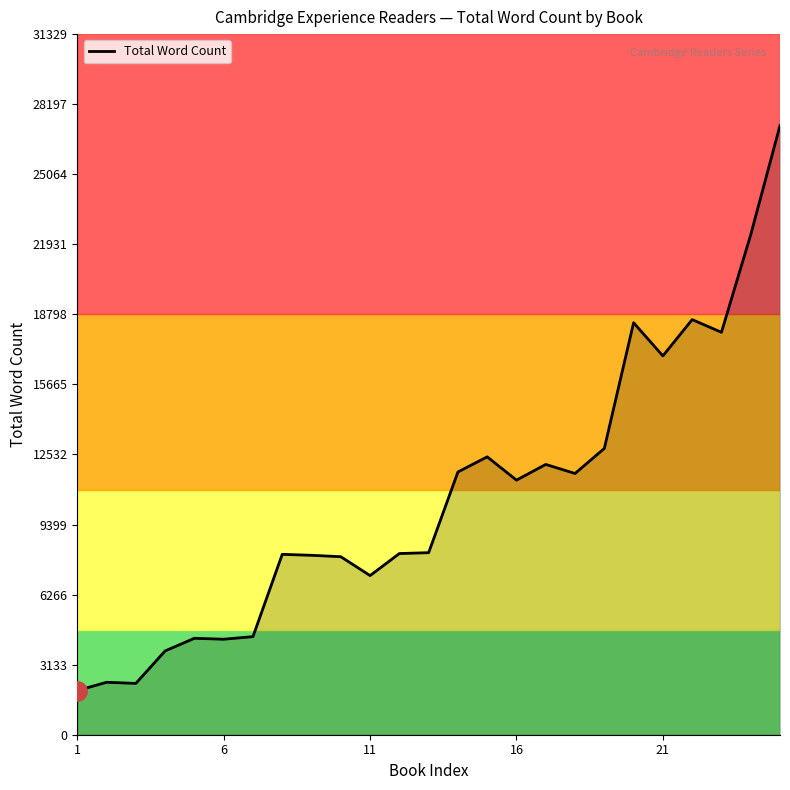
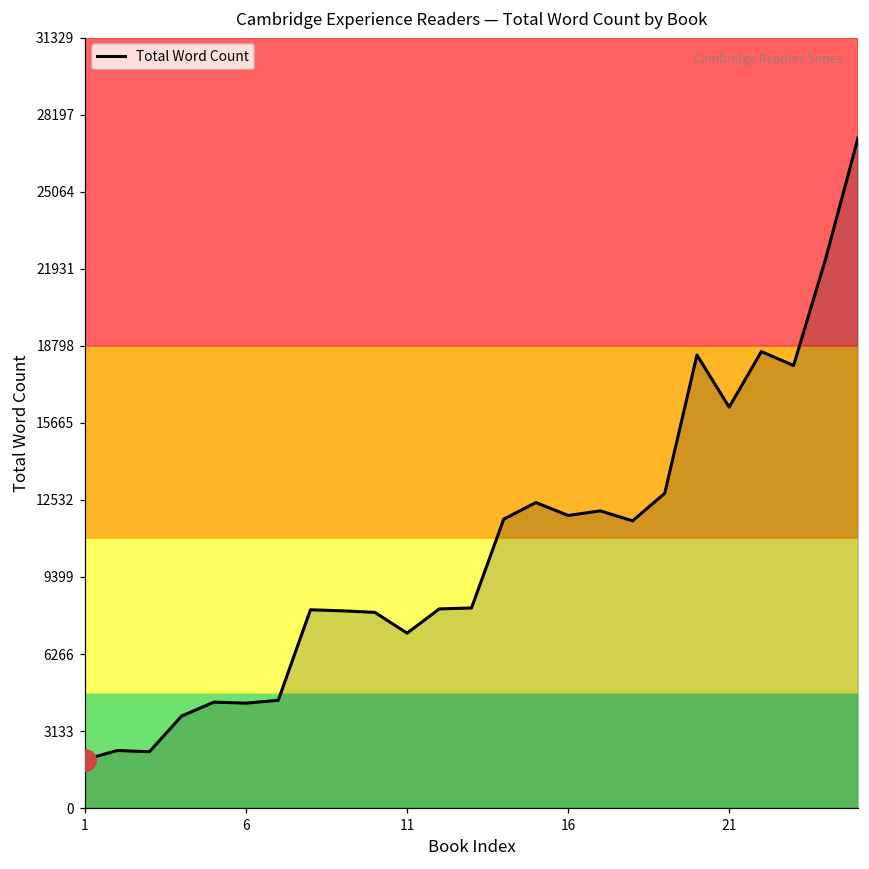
  {
    "Total Word Count": {
      "6": 4300,
      "11": 7100,
-     "16": 11400,
-     "21": 16900
+     "16": 11900,
+     "21": 16300
    }
  }
